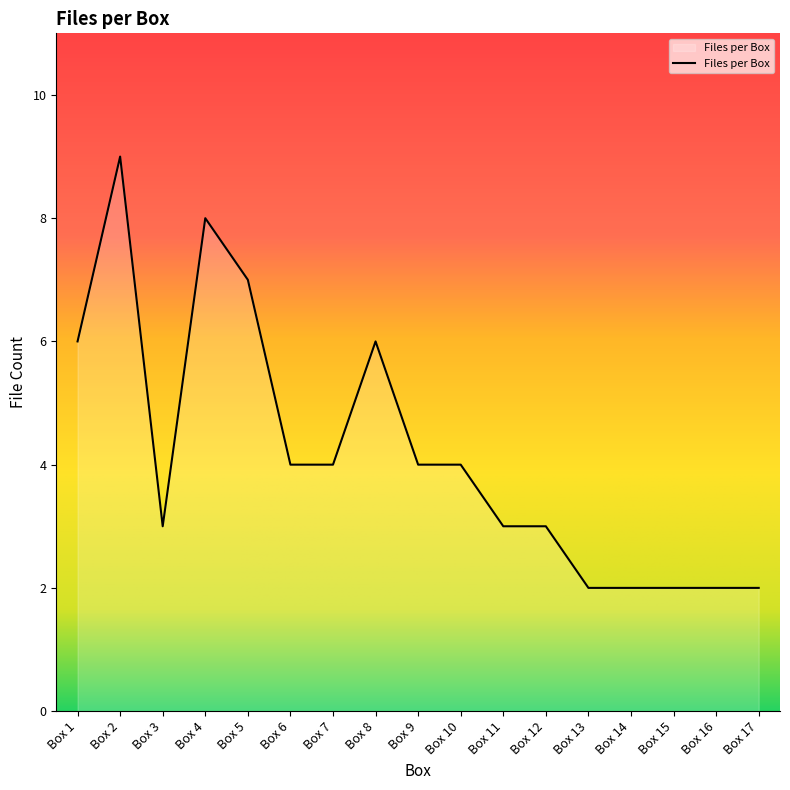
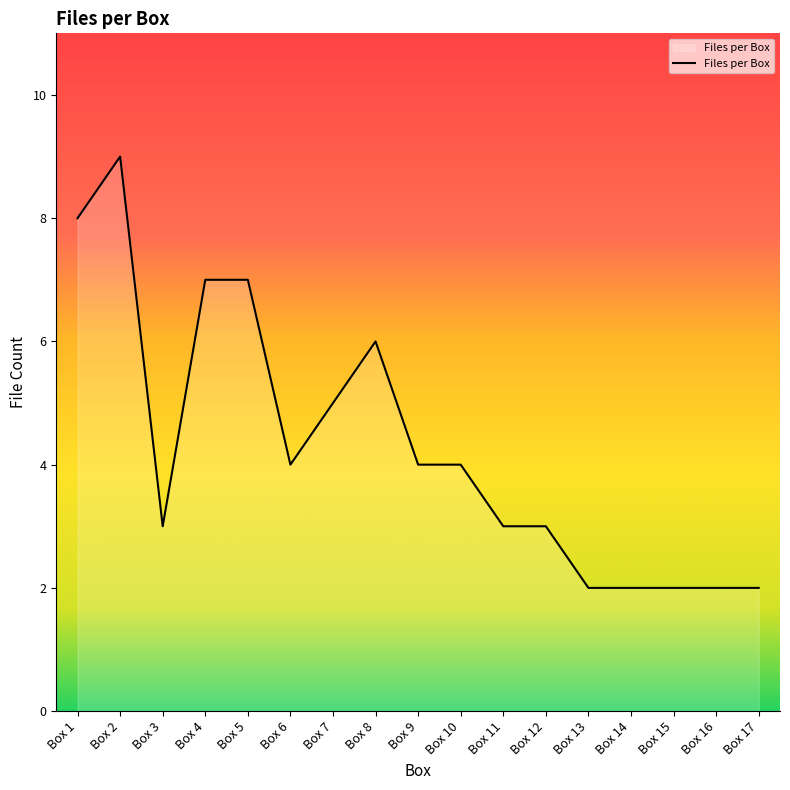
  {
-   "Box 1": 6,
+   "Box 1": 8,
    "Box 2": 9,
    "Box 3": 3,
-   "Box 4": 8,
+   "Box 4": 7,
    "Box 5": 7,
    "Box 6": 4,
-   "Box 7": 4,
+   "Box 7": 5,
    "Box 8": 6,
    "Box 9": 4,
    "Box 10": 4,
    "Box 11": 3,
    "Box 12": 3,
    "Box 13": 2,
    "Box 14": 2,
    "Box 15": 2,
    "Box 16": 2,
    "Box 17": 2
  }
